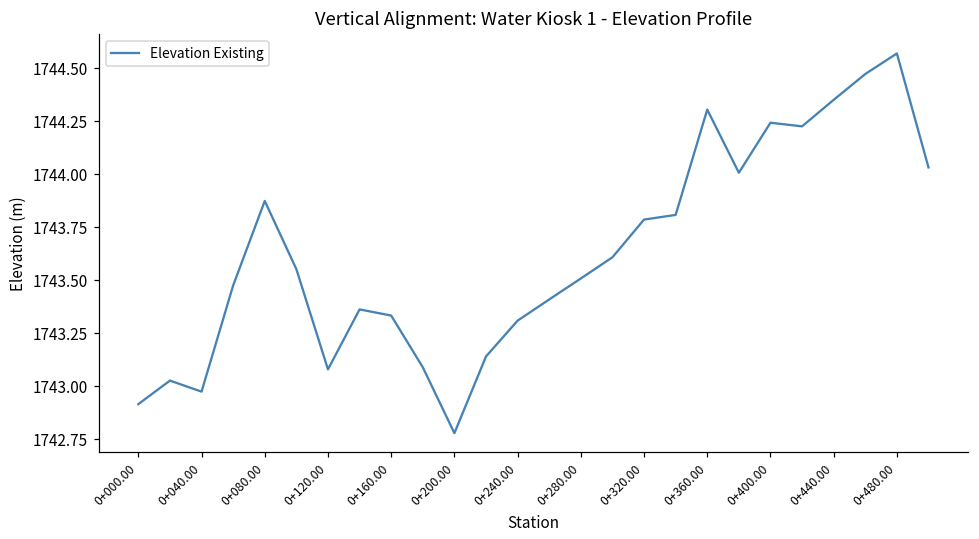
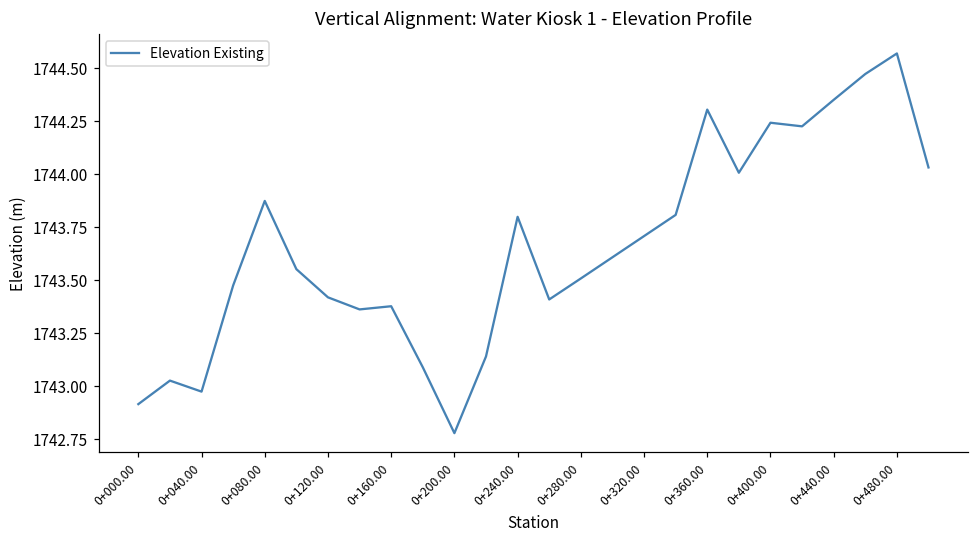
  {
    "0+000.00": 1742.92,
    "0+040.00": 1742.98,
    "0+080.00": 1743.88,
-   "0+120.00": 1743.08,
-   "0+160.00": 1743.33,
+   "0+120.00": 1743.42,
+   "0+160.00": 1743.38,
    "0+200.00": 1742.78,
-   "0+240.00": 1743.31,
+   "0+240.00": 1743.80,
    "0+280.00": 1743.51,
-   "0+320.00": 1743.79,
+   "0+320.00": 1743.71,
    "0+360.00": 1744.31,
    "0+400.00": 1744.24,
    "0+440.00": 1744.35,
    "0+480.00": 1744.57
  }
